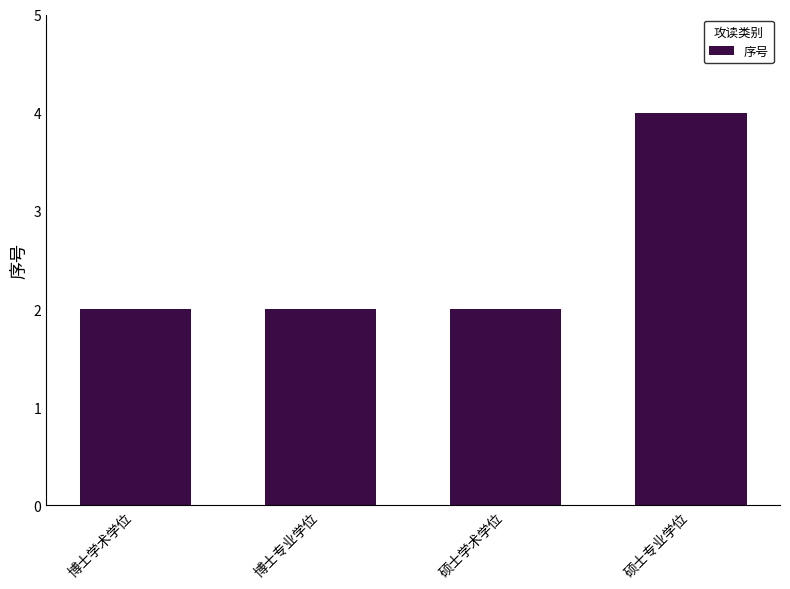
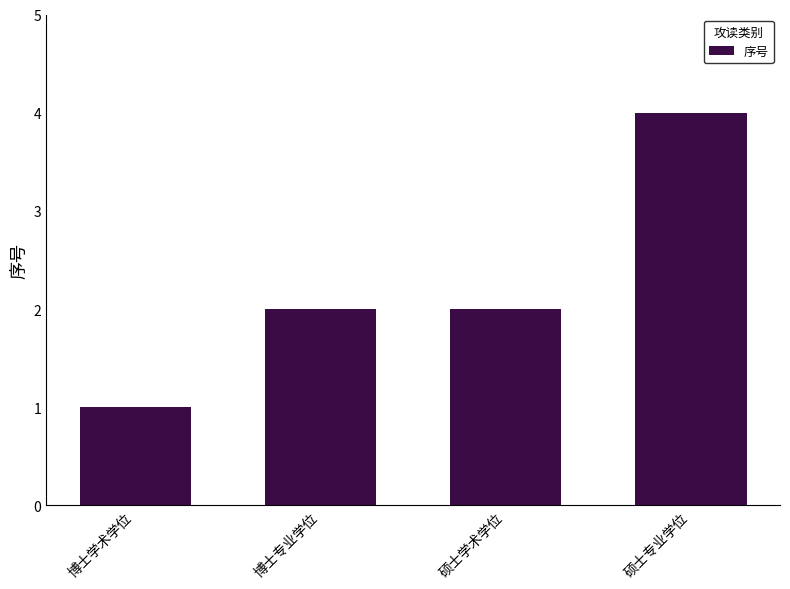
  {
-   "博士学术学位": 2,
+   "博士学术学位": 1,
    "博士专业学位": 2,
    "硕士学术学位": 2,
    "硕士专业学位": 4
  }
